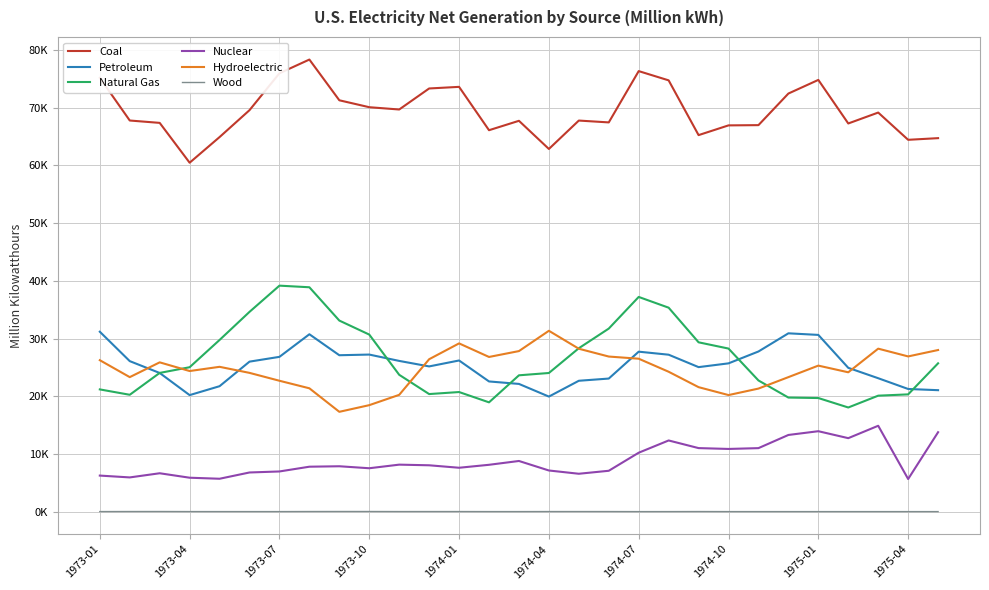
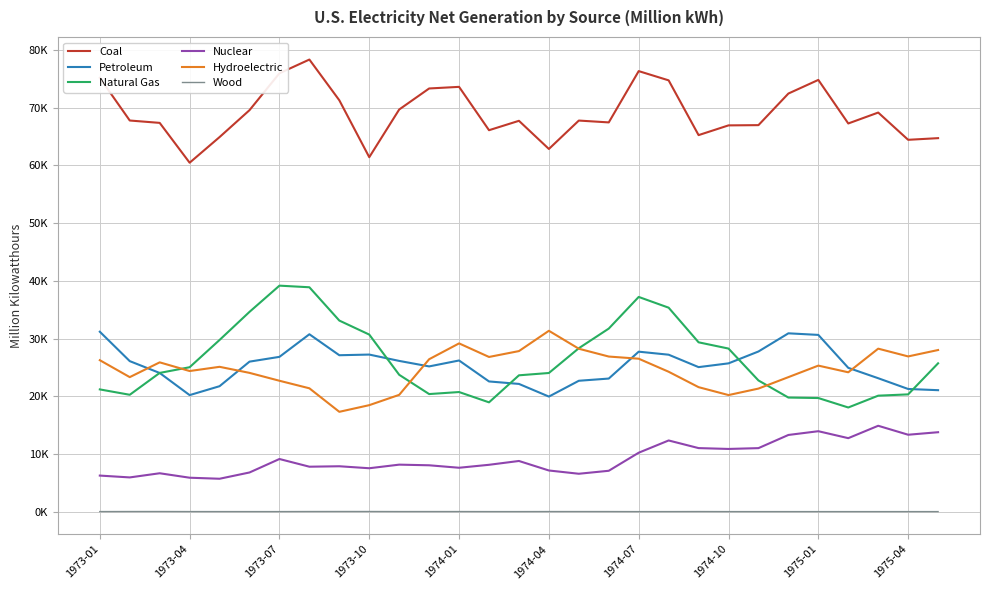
  {
    "Coal": {
      "1973-04": 60000,
-     "1973-10": 70000,
+     "1973-10": 61000,
      "1974-01": 74000,
      "1974-04": 63000,
      "1974-07": 76000,
      "1974-10": 67000,
      "1975-01": 75000,
      "1975-04": 64000
    },
    "Petroleum": {
      "1973-01": 31000,
      "1973-04": 20000,
      "1973-07": 27000,
      "1973-10": 27000,
      "1974-01": 26000,
      "1974-04": 20000,
      "1974-07": 28000,
      "1974-10": 26000,
      "1975-01": 31000,
      "1975-04": 21000
    },
    "Natural Gas": {
      "1973-01": 21000,
      "1973-04": 25000,
      "1973-07": 39000,
      "1973-10": 31000,
      "1974-01": 21000,
      "1974-04": 24000,
      "1974-07": 37000,
      "1974-10": 28000,
      "1975-01": 20000,
      "1975-04": 20000
    },
    "Nuclear": {
      "1973-01": 6000,
      "1973-04": 6000,
-     "1973-07": 7000,
+     "1973-07": 9000,
      "1973-10": 8000,
      "1974-01": 8000,
      "1974-04": 7000,
      "1974-07": 10000,
      "1974-10": 11000,
      "1975-01": 14000,
-     "1975-04": 6000
+     "1975-04": 13000
    },
    "Hydroelectric": {
      "1973-01": 26000,
      "1973-04": 24000,
      "1973-07": 23000,
      "1973-10": 18000,
      "1974-01": 29000,
      "1974-04": 31000,
      "1974-07": 27000,
      "1974-10": 20000,
      "1975-01": 25000,
      "1975-04": 27000
    },
    "Wood": {
      "1973-01": 0,
      "1973-04": 0,
      "1973-07": 0,
      "1973-10": 0,
      "1974-01": 0,
      "1974-04": 0,
      "1974-07": 0,
      "1974-10": 0,
      "1975-01": 0,
      "1975-04": 0
    }
  }
